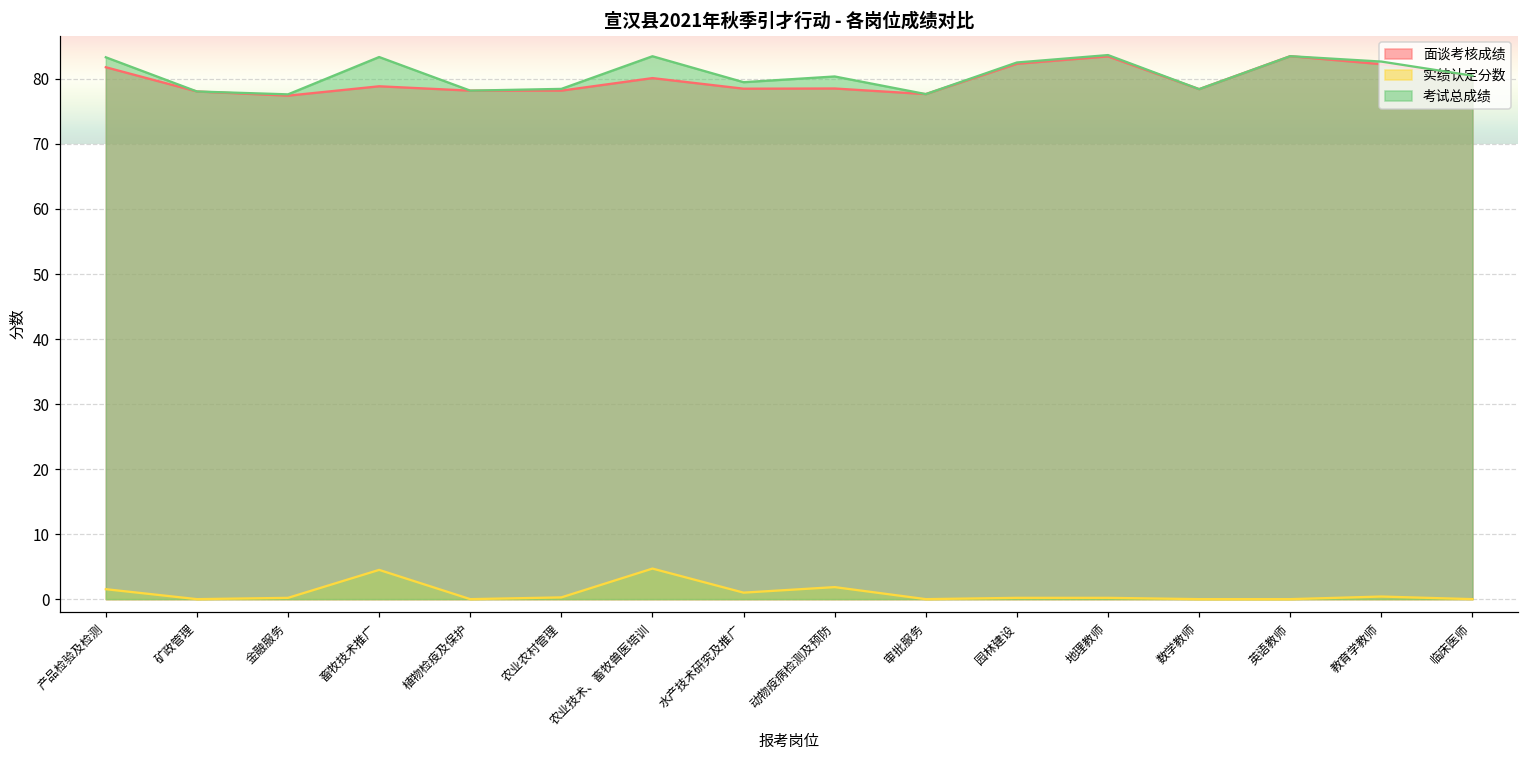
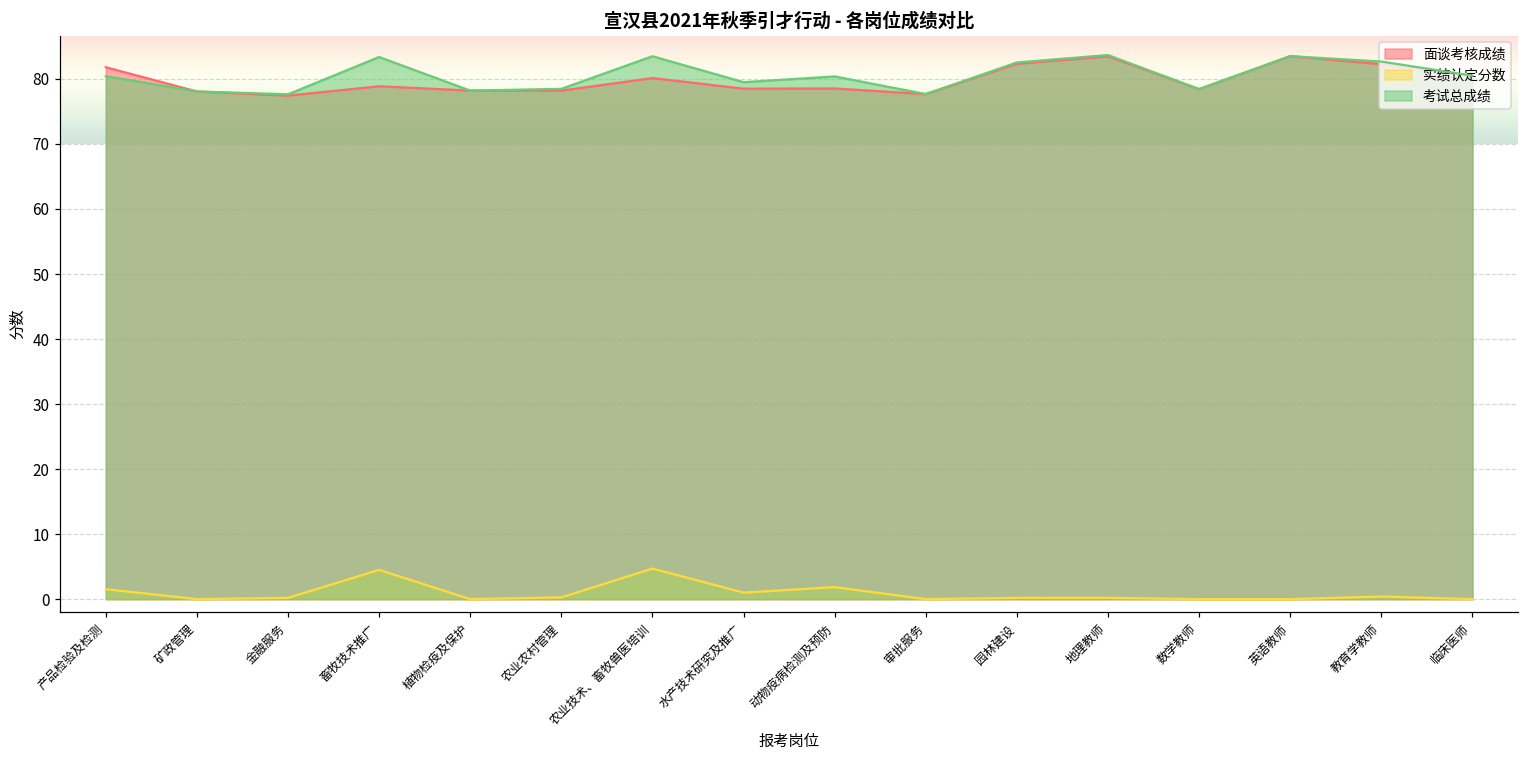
  {
    "面谈考核成绩": {
      "产品检验及检测": 82,
      "畜牧技术推广": 79,
      "农业技术、畜牧兽医培训": 80,
      "水产技术研究及推广": 79,
      "动物疫病检测及预防": 79
    },
    "实绩认定分数": {
      "产品检验及检测": 2,
      "矿政管理": 0,
      "金融服务": 0,
      "畜牧技术推广": 5,
      "植物检疫及保护": 0,
      "农业农村管理": 0,
      "农业技术、畜牧兽医培训": 5,
      "水产技术研究及推广": 1,
      "动物疫病检测及预防": 2,
      "审批服务": 0,
      "园林建设": 0,
      "地理教师": 0,
      "数学教师": 0,
      "英语教师": 0,
      "教育学教师": 0,
      "临床医师": 0
    },
    "考试总成绩": {
-     "产品检验及检测": 83,
+     "产品检验及检测": 80,
      "畜牧技术推广": 83,
      "农业技术、畜牧兽医培训": 83,
      "水产技术研究及推广": 80,
      "动物疫病检测及预防": 80
    }
  }
